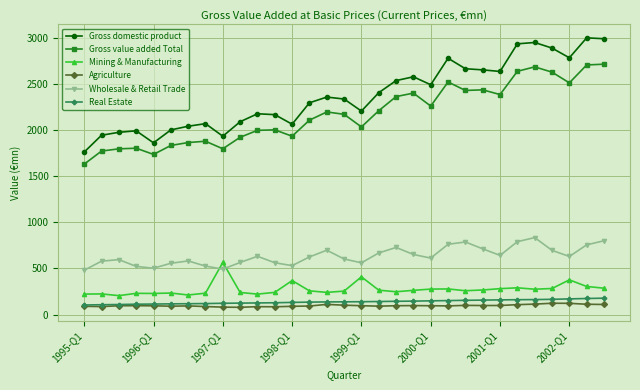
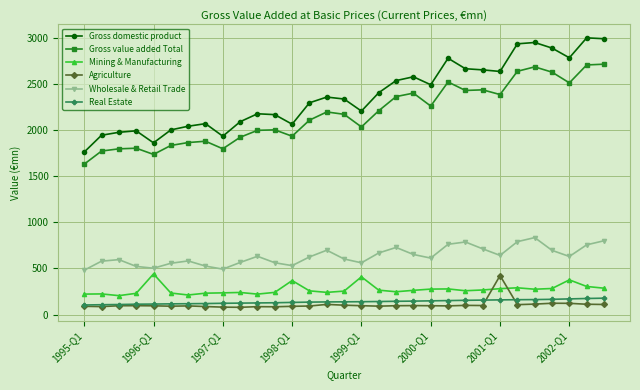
  {
    "Gross domestic product": {
      "1995-Q1": 1800,
      "1996-Q1": 1900,
      "1997-Q1": 1900,
      "1998-Q1": 2100,
      "1999-Q1": 2200,
      "2000-Q1": 2500,
      "2001-Q1": 2600,
      "2002-Q1": 2800
    },
    "Mining & Manufacturing": {
      "1995-Q1": 200,
-     "1996-Q1": 200,
-     "1997-Q1": 600,
+     "1996-Q1": 400,
+     "1997-Q1": 200,
      "1998-Q1": 400,
      "1999-Q1": 400,
      "2000-Q1": 300,
      "2001-Q1": 300,
      "2002-Q1": 400
    },
    "Agriculture": {
      "1997-Q1": 100,
      "1998-Q1": 100,
      "1999-Q1": 100,
      "2000-Q1": 100,
-     "2001-Q1": 100,
+     "2001-Q1": 400,
      "2002-Q1": 100
    },
    "Wholesale & Retail Trade": {
      "1995-Q1": 500,
      "1996-Q1": 500,
      "1997-Q1": 500,
      "1998-Q1": 500,
      "1999-Q1": 600,
      "2000-Q1": 600,
      "2001-Q1": 600,
      "2002-Q1": 600
    }
  }
